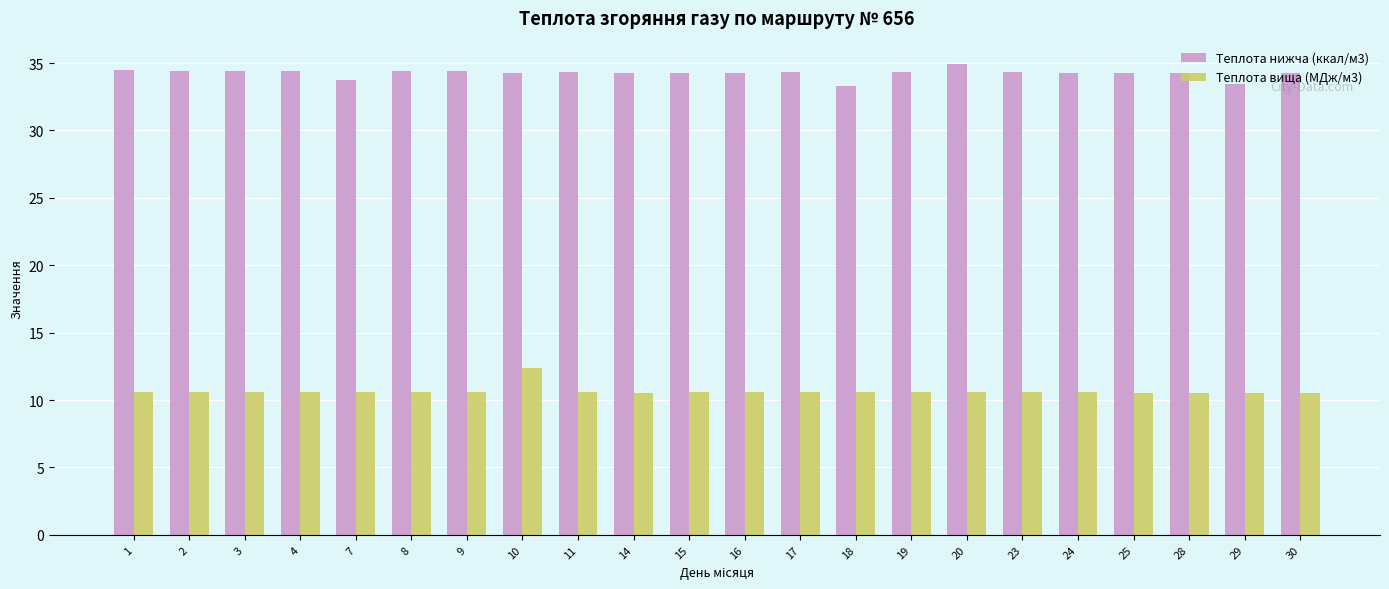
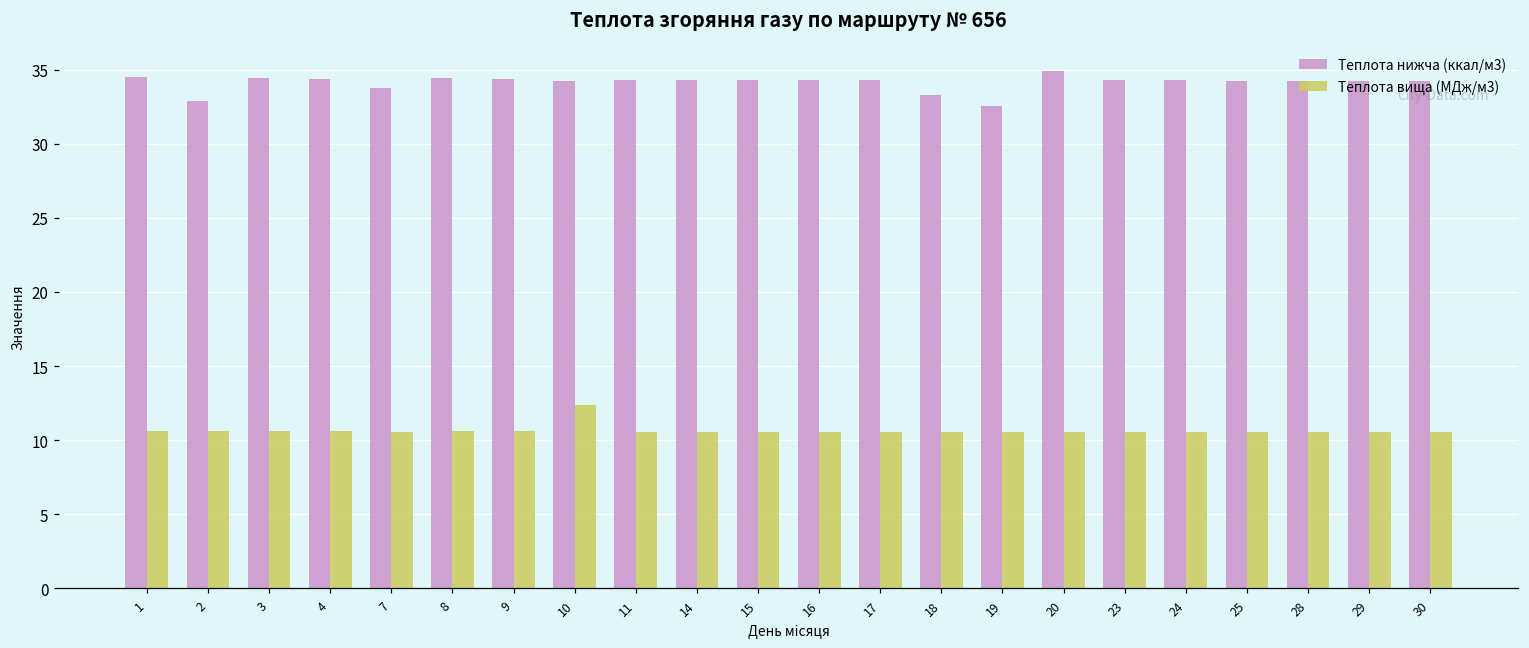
  {
    "Теплота нижча (ккал/м3)": {
      "1": 34.5,
-     "2": 34.5,
+     "2": 32.9,
      "3": 34.4,
      "4": 34.4,
      "7": 33.7,
      "8": 34.4,
      "9": 34.4,
      "10": 34.3,
      "11": 34.3,
      "14": 34.3,
      "15": 34.3,
      "16": 34.3,
      "17": 34.3,
      "18": 33.3,
-     "19": 34.3,
+     "19": 32.6,
      "20": 34.9,
      "23": 34.3,
      "24": 34.3,
      "25": 34.2,
      "28": 34.2,
-     "29": 33.5,
+     "29": 34.2,
      "30": 34.2
    },
    "Теплота вища (МДж/м3)": {
      "1": 10.6,
      "2": 10.6,
      "3": 10.6,
      "4": 10.6,
      "7": 10.6,
      "8": 10.6,
      "9": 10.6,
      "10": 12.4,
      "11": 10.6,
      "14": 10.6,
      "15": 10.6,
      "16": 10.6,
      "17": 10.6,
      "18": 10.6,
      "19": 10.6,
      "20": 10.6,
      "23": 10.6,
      "24": 10.6,
      "25": 10.5,
      "28": 10.5,
      "29": 10.5,
      "30": 10.5
    }
  }
